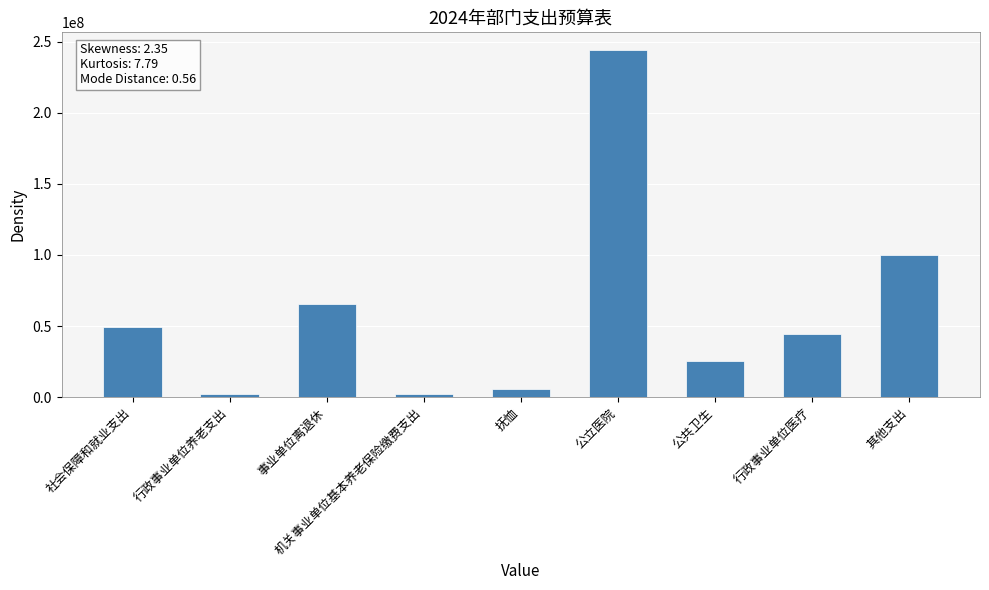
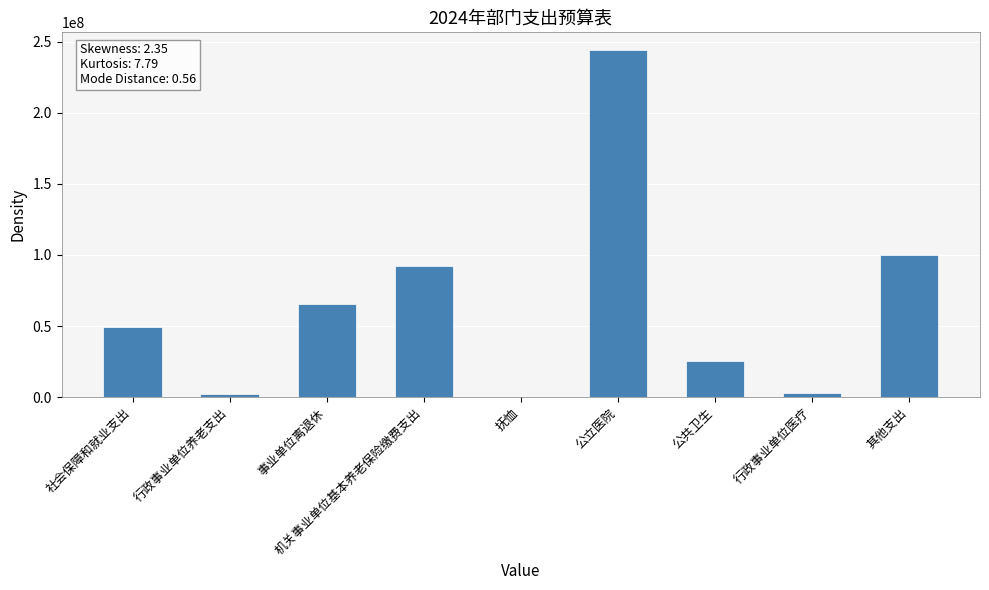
  {
    "社会保障和就业支出": 50000000,
    "行政事业单位养老支出": 2000000,
    "事业单位离退休": 66000000,
-   "机关事业单位基本养老保险缴费支出": 2000000,
-   "抚恤": 6000000,
+   "机关事业单位基本养老保险缴费支出": 92000000,
+   "抚恤": 0,
    "公立医院": 244000000,
    "公共卫生": 26000000,
-   "行政事业单位医疗": 44000000,
+   "行政事业单位医疗": 3000000,
    "其他支出": 100000000
  }
